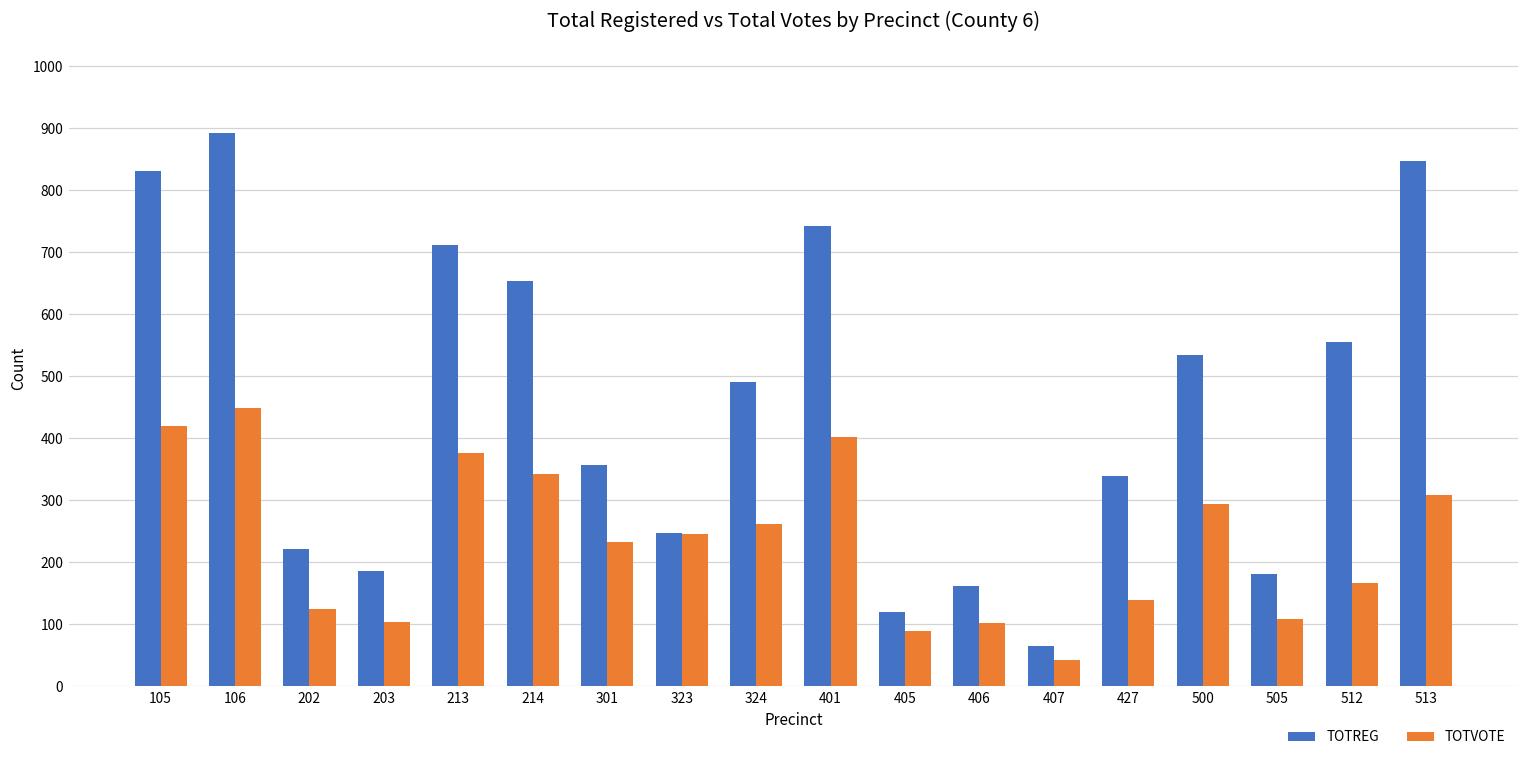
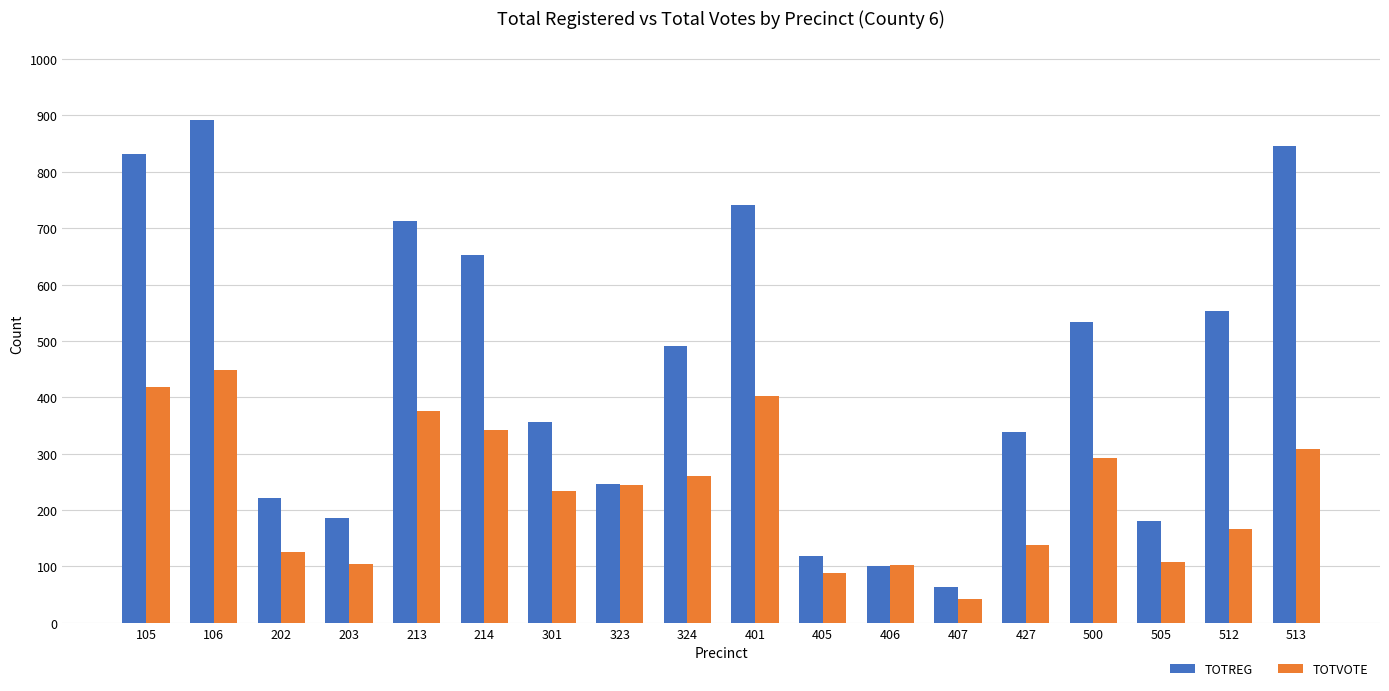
  {
    "TOTREG": {
      "105": 830,
      "106": 890,
      "202": 220,
      "203": 190,
      "213": 710,
      "214": 650,
      "301": 360,
      "323": 250,
      "324": 490,
      "401": 740,
      "405": 120,
-     "406": 160,
+     "406": 100,
      "407": 60,
      "427": 340,
      "500": 530,
      "505": 180,
      "512": 550,
      "513": 850
    },
    "TOTVOTE": {
      "105": 420,
      "106": 450,
      "202": 130,
      "203": 100,
      "213": 380,
      "214": 340,
      "301": 230,
      "323": 250,
      "324": 260,
      "401": 400,
      "405": 90,
      "406": 100,
      "407": 40,
      "427": 140,
      "500": 290,
      "505": 110,
      "512": 170,
      "513": 310
    }
  }
